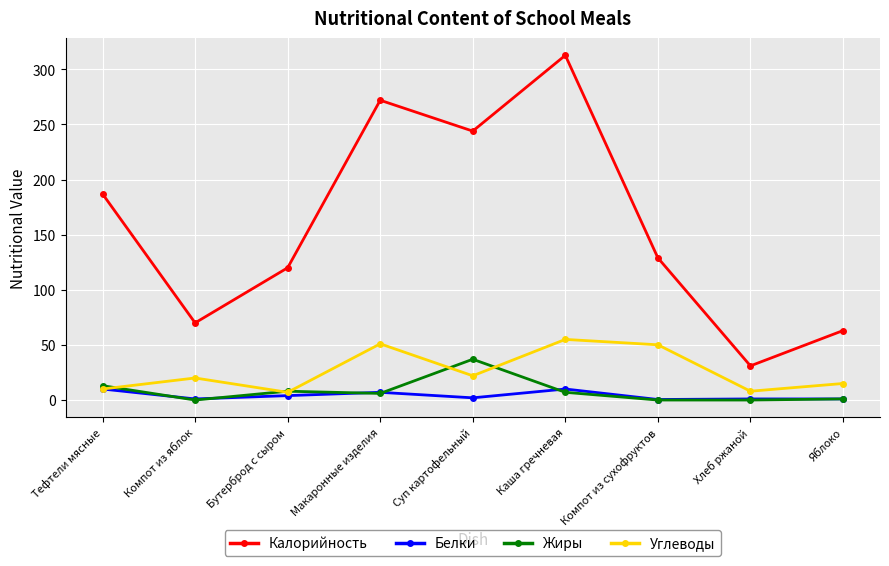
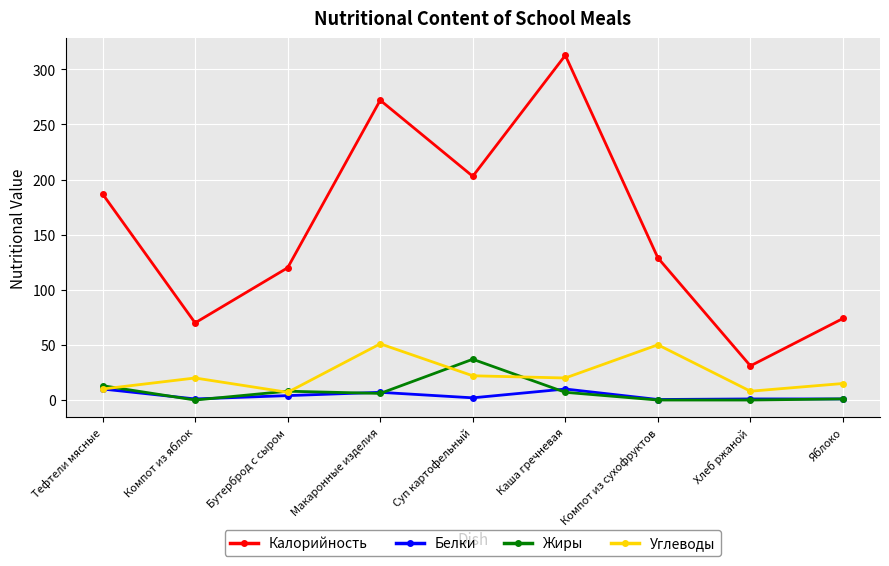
  {
    "Калорийность": {
      "Тефтели мясные": 187,
      "Компот из яблок": 70,
      "Бутерброд с сыром": 120,
      "Макаронные изделия": 272,
-     "Суп картофельный": 244,
+     "Суп картофельный": 203,
      "Каша гречневая": 313,
      "Компот из сухофруктов": 129,
      "Хлеб ржаной": 31,
-     "Яблоко": 63
+     "Яблоко": 74
    },
    "Белки": {
      "Бутерброд с сыром": 4,
      "Суп картофельный": 2,
      "Каша гречневая": 10
    },
    "Жиры": {
      "Тефтели мясные": 13,
      "Суп картофельный": 37,
      "Каша гречневая": 7
    },
    "Углеводы": {
      "Компот из яблок": 20,
      "Макаронные изделия": 51,
      "Суп картофельный": 22,
-     "Каша гречневая": 55,
+     "Каша гречневая": 20,
      "Компот из сухофруктов": 50,
      "Хлеб ржаной": 8,
      "Яблоко": 15
    }
  }
